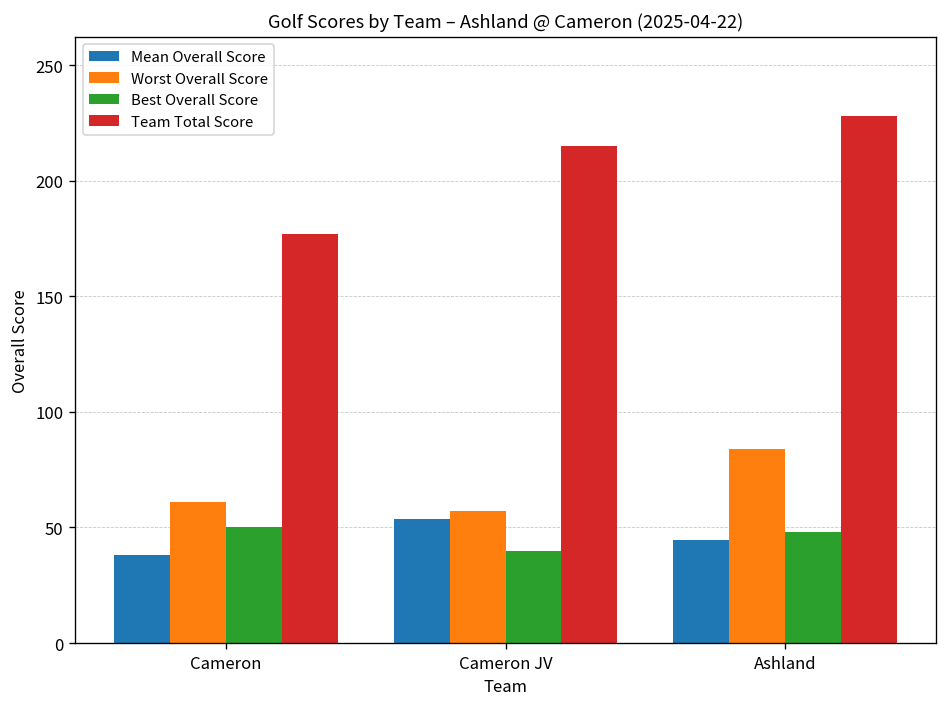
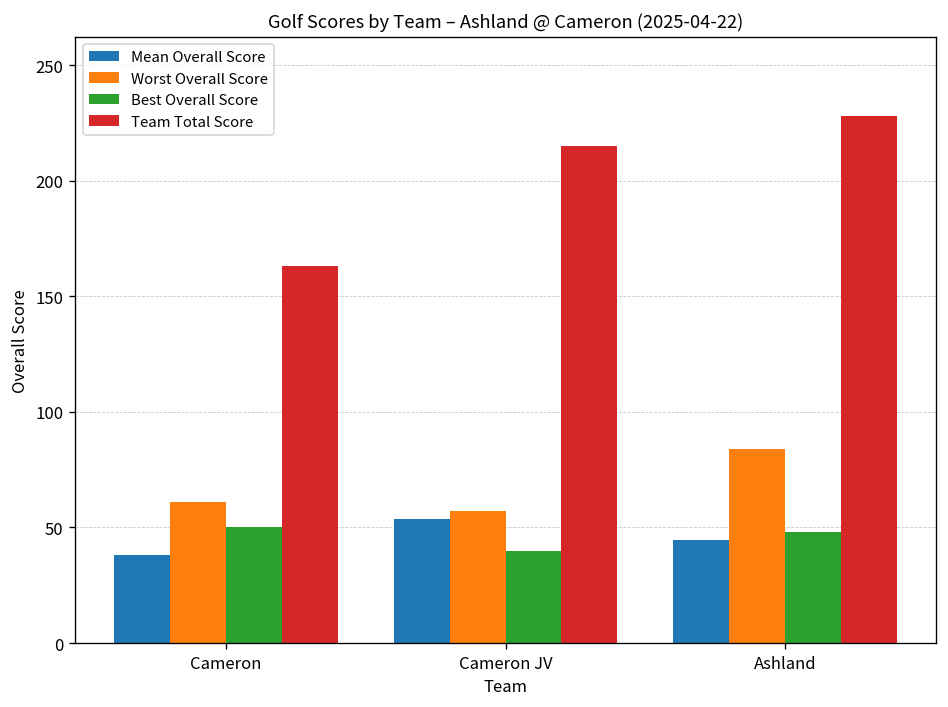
  {
    "Mean Overall Score": {
      "Cameron": 38,
      "Cameron JV": 54,
      "Ashland": 45
    },
    "Worst Overall Score": {
      "Cameron": 61,
      "Cameron JV": 57,
      "Ashland": 84
    },
    "Best Overall Score": {
      "Cameron": 50,
      "Cameron JV": 40,
      "Ashland": 48
    },
    "Team Total Score": {
-     "Cameron": 177,
+     "Cameron": 163,
      "Cameron JV": 215,
      "Ashland": 228
    }
  }
